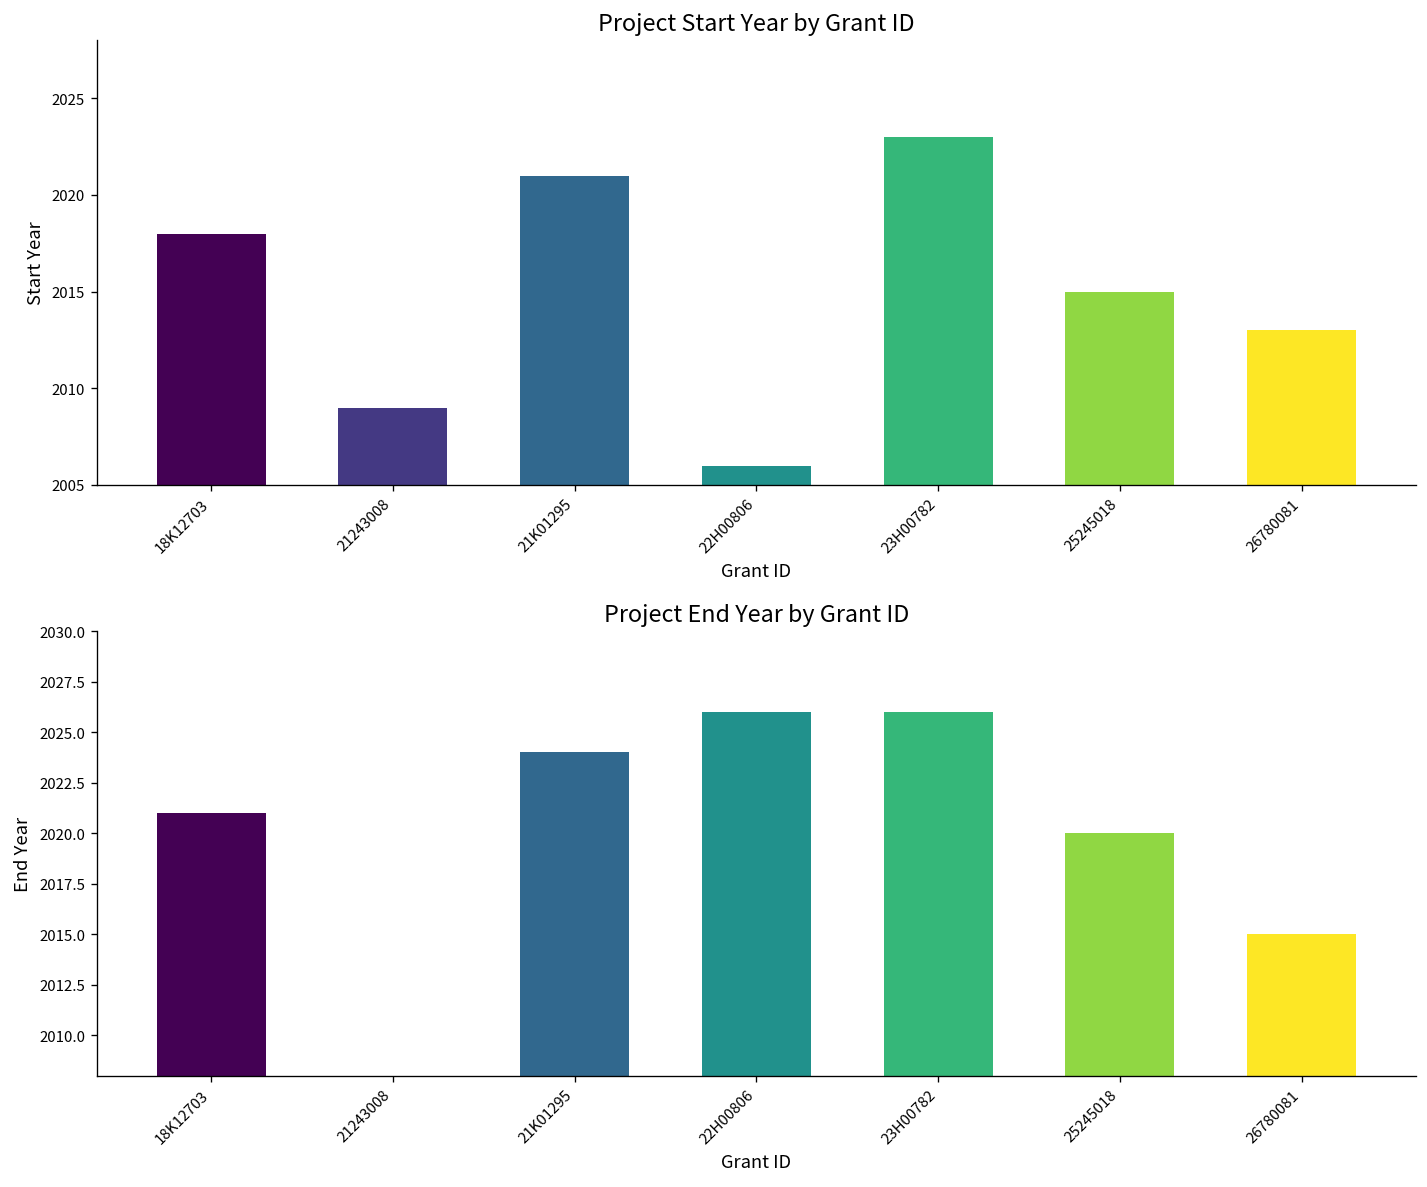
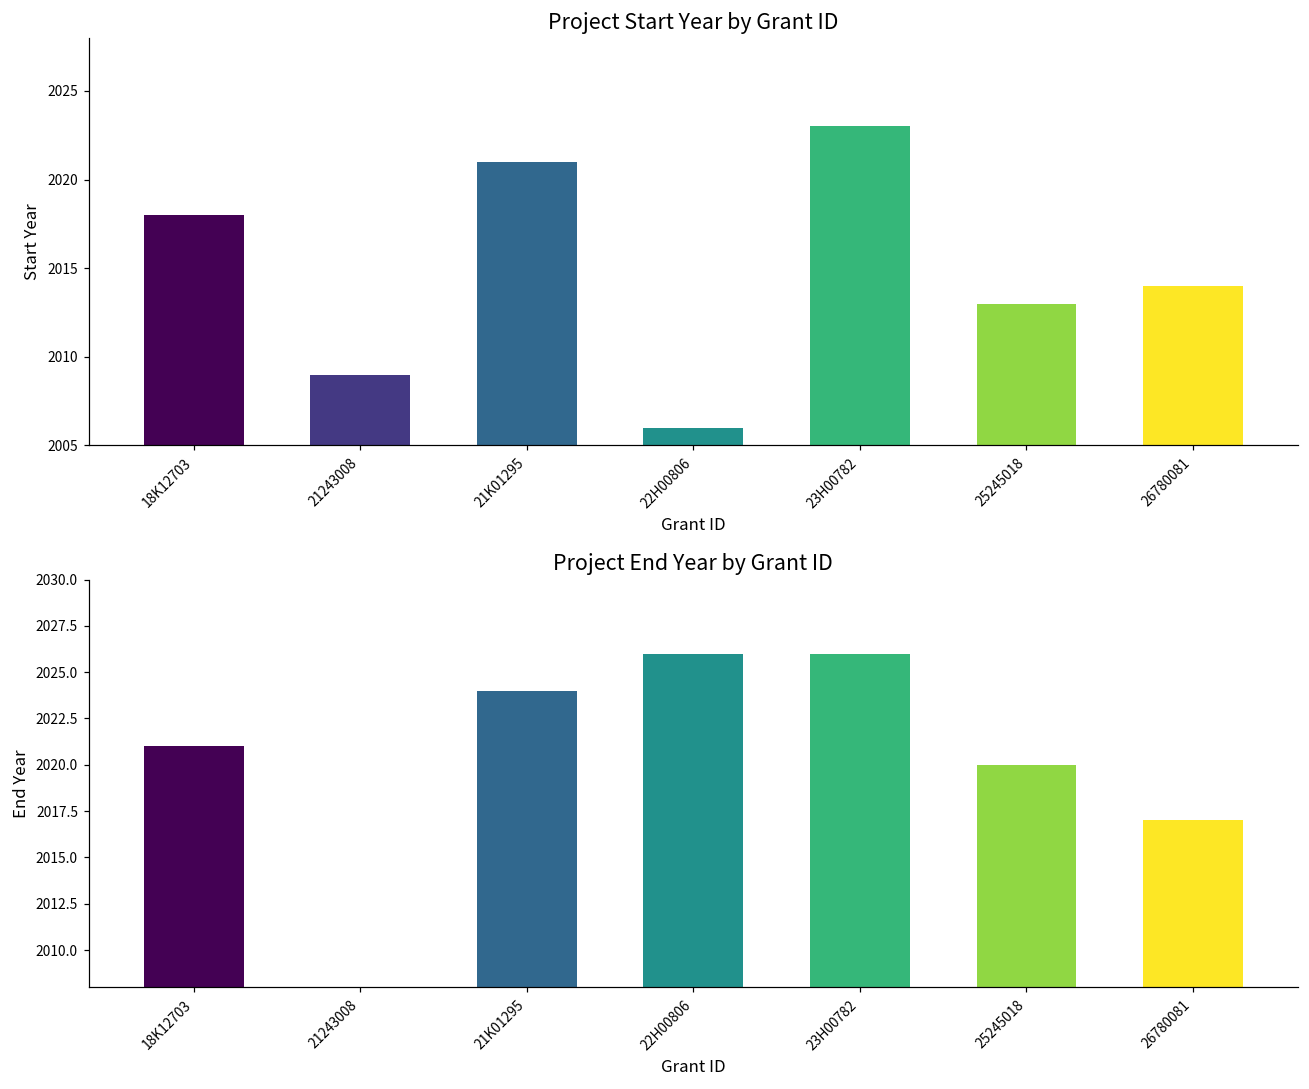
  {
    "Project Start Year by Grant ID": {
      "18K12703": 2018,
      "21243008": 2009,
      "21K01295": 2021,
      "22H00806": 2006,
      "23H00782": 2023,
-     "25245018": 2015,
-     "26780081": 2013
+     "25245018": 2013,
+     "26780081": 2014
    },
    "Project End Year by Grant ID": {
      "18K12703": 2021,
      "21K01295": 2024,
      "22H00806": 2026,
      "23H00782": 2026,
      "25245018": 2020,
-     "26780081": 2015
+     "26780081": 2017
    }
  }
